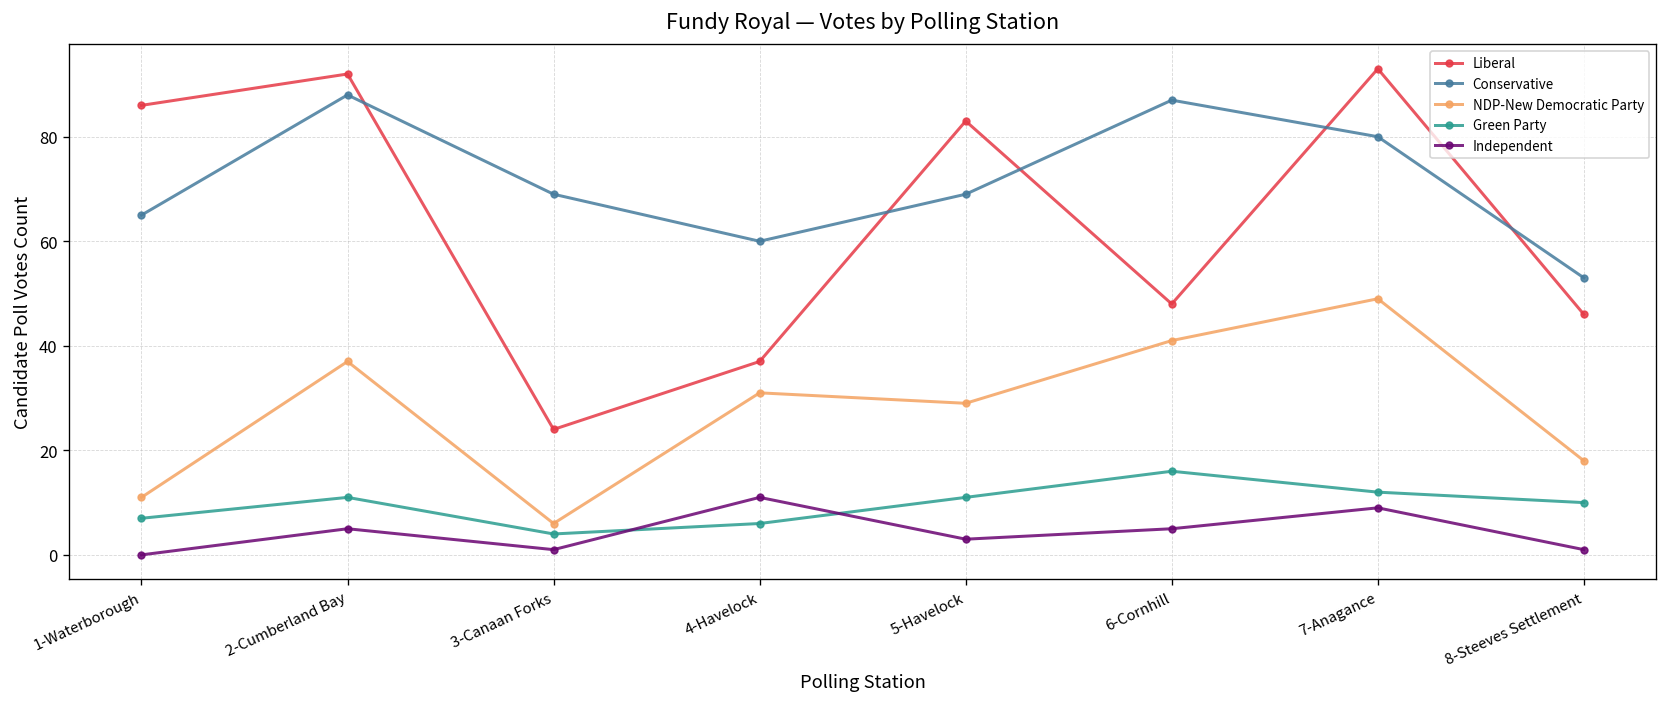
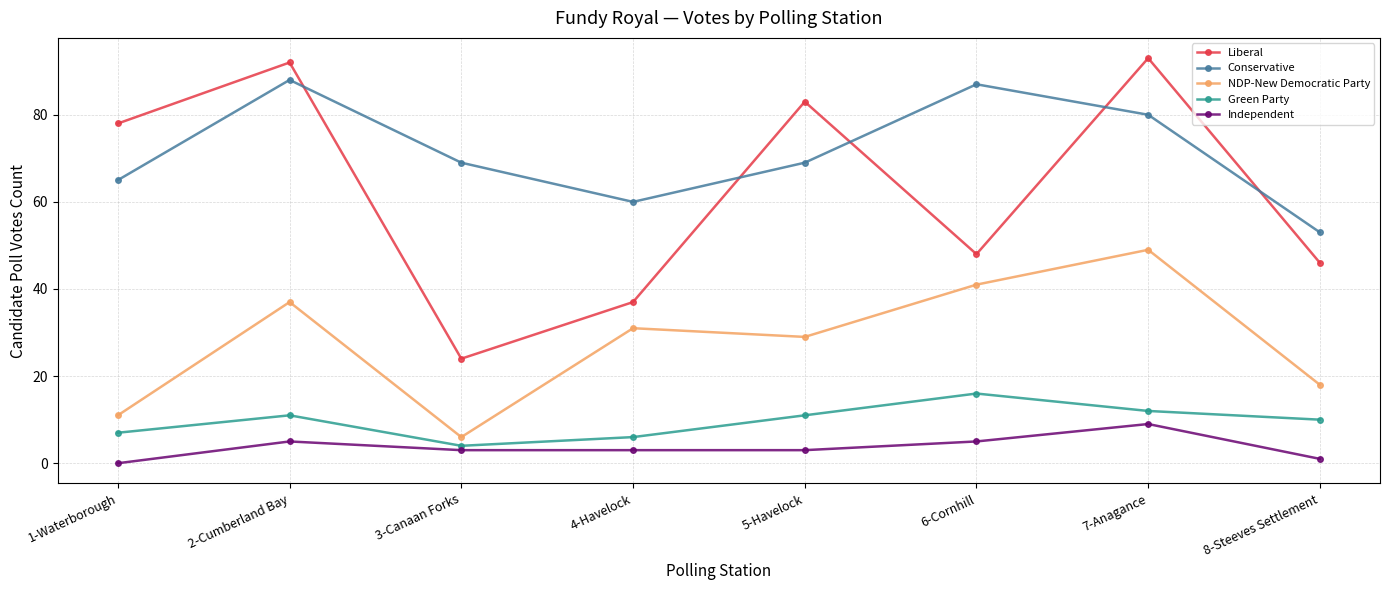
  {
    "Liberal": {
-     "1-Waterborough": 86,
+     "1-Waterborough": 78,
      "2-Cumberland Bay": 92,
      "3-Canaan Forks": 24,
      "4-Havelock": 37,
      "5-Havelock": 83,
      "6-Cornhill": 48,
      "7-Anagance": 93,
      "8-Steeves Settlement": 46
    },
    "NDP-New Democratic Party": {
      "1-Waterborough": 11,
      "2-Cumberland Bay": 37,
      "3-Canaan Forks": 6,
      "4-Havelock": 31,
      "5-Havelock": 29,
      "6-Cornhill": 41,
      "7-Anagance": 49,
      "8-Steeves Settlement": 18
    },
    "Independent": {
      "1-Waterborough": 0,
      "2-Cumberland Bay": 5,
-     "3-Canaan Forks": 1,
-     "4-Havelock": 11,
+     "3-Canaan Forks": 3,
+     "4-Havelock": 3,
      "5-Havelock": 3,
      "6-Cornhill": 5,
      "7-Anagance": 9,
      "8-Steeves Settlement": 1
    }
  }
